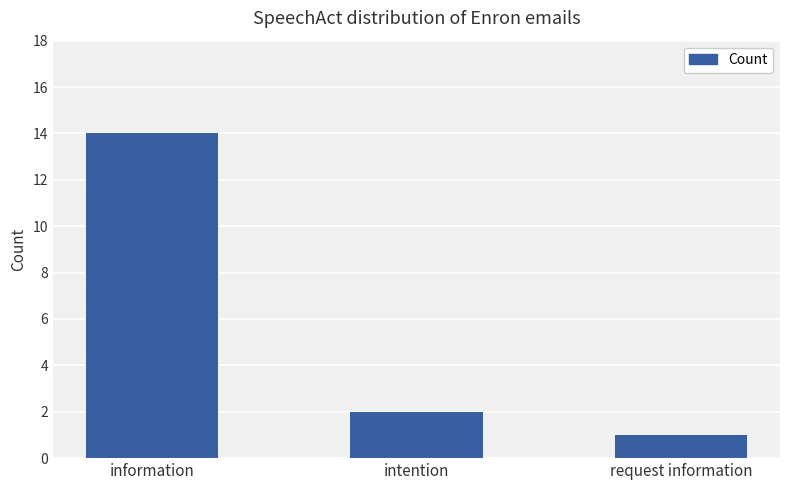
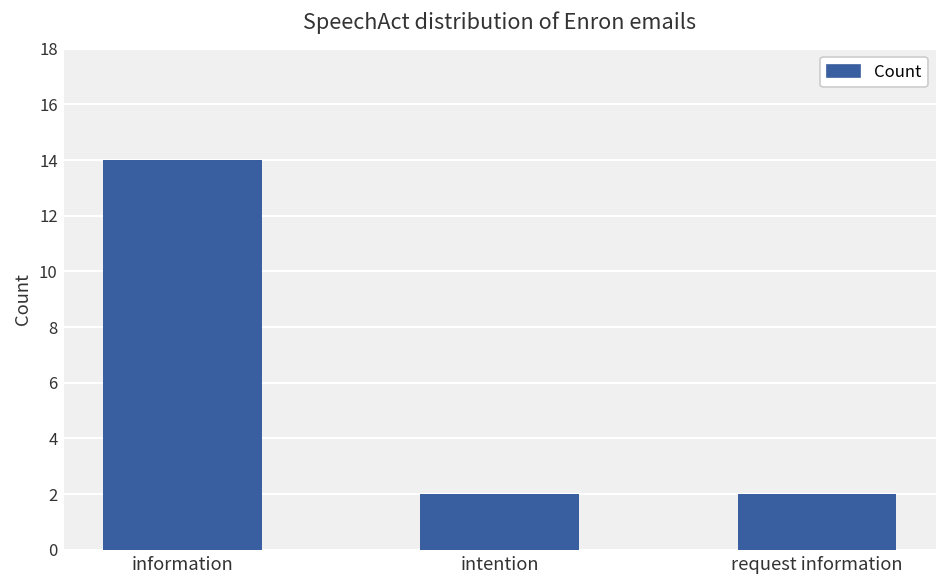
  {
    "information": 14,
    "intention": 2,
-   "request information": 1
+   "request information": 2
  }
